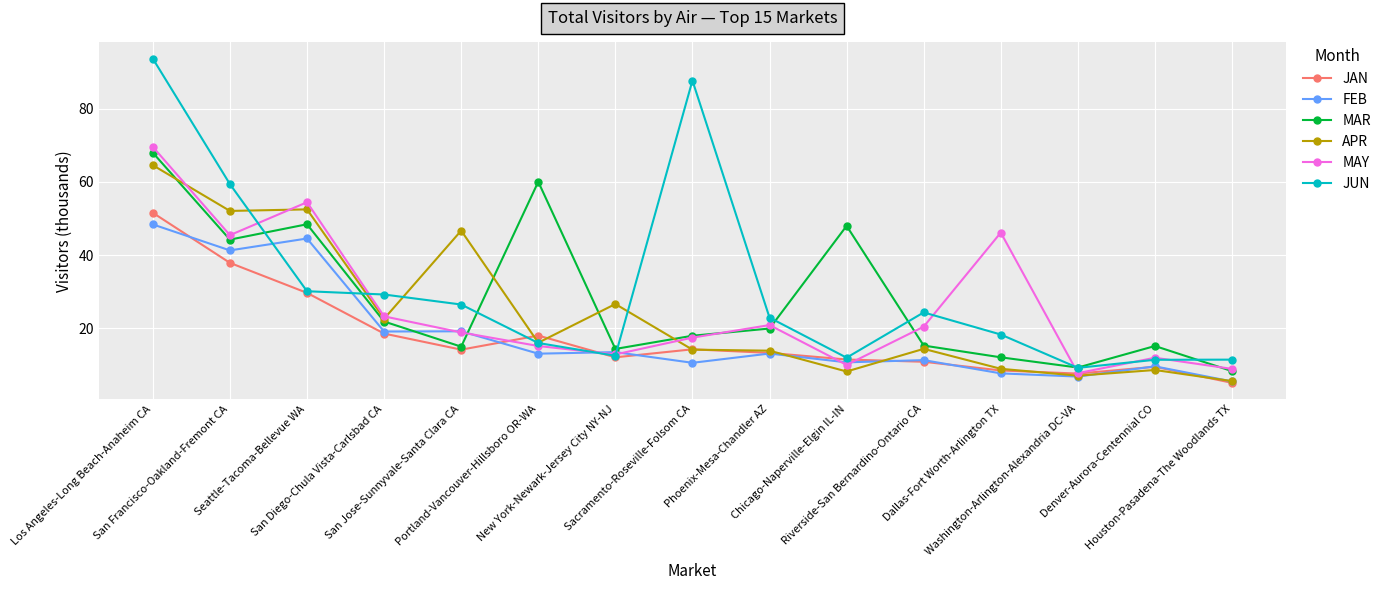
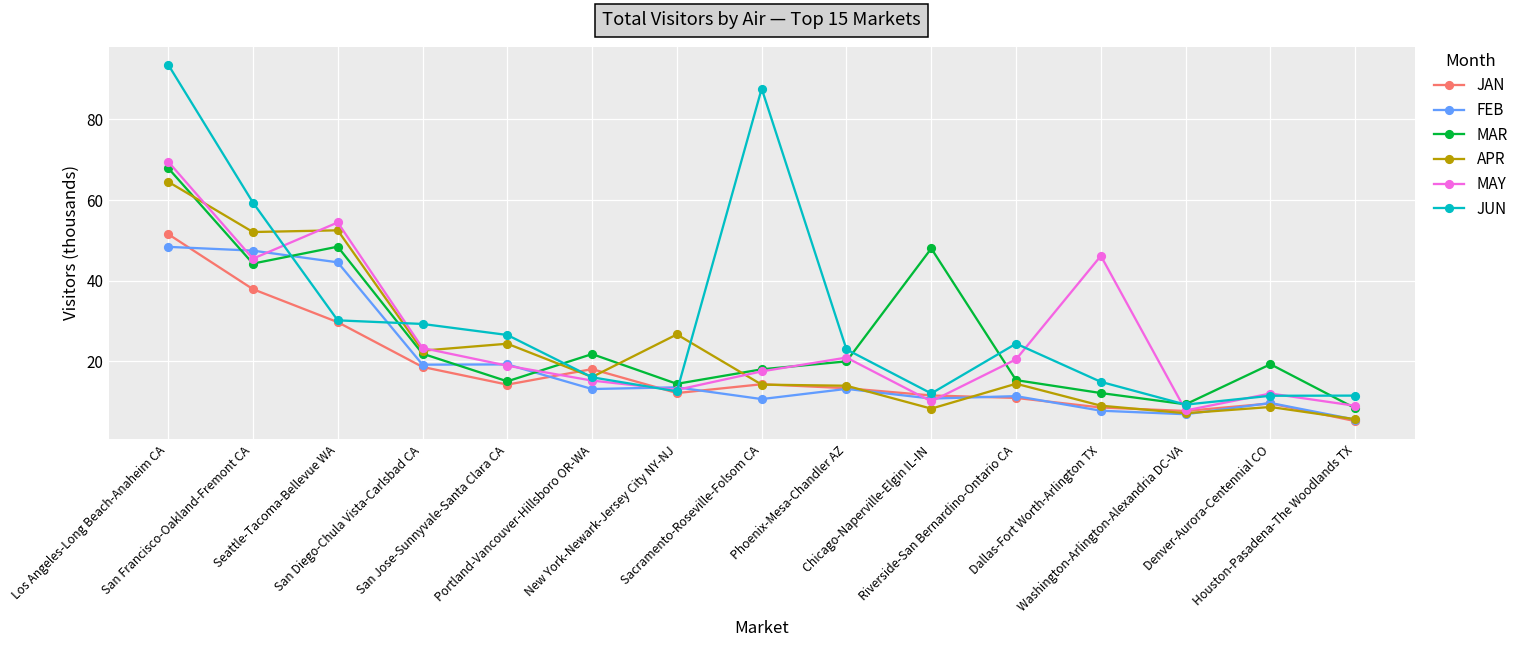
  {
    "JAN": {
      "Los Angeles-Long Beach-Anaheim CA": 52,
      "San Francisco-Oakland-Fremont CA": 38,
      "San Jose-Sunnyvale-Santa Clara CA": 14,
      "Portland-Vancouver-Hillsboro OR-WA": 18
    },
    "FEB": {
      "Los Angeles-Long Beach-Anaheim CA": 48,
-     "San Francisco-Oakland-Fremont CA": 41,
+     "San Francisco-Oakland-Fremont CA": 47,
      "Seattle-Tacoma-Bellevue WA": 45,
      "Portland-Vancouver-Hillsboro OR-WA": 13,
      "Sacramento-Roseville-Folsom CA": 11,
      "Dallas-Fort Worth-Arlington TX": 8
    },
    "MAR": {
      "Los Angeles-Long Beach-Anaheim CA": 68,
      "San Francisco-Oakland-Fremont CA": 44,
      "Seattle-Tacoma-Bellevue WA": 48,
      "San Diego-Chula Vista-Carlsbad CA": 22,
      "San Jose-Sunnyvale-Santa Clara CA": 15,
-     "Portland-Vancouver-Hillsboro OR-WA": 60,
+     "Portland-Vancouver-Hillsboro OR-WA": 22,
      "New York-Newark-Jersey City NY-NJ": 14,
      "Phoenix-Mesa-Chandler AZ": 20,
      "Chicago-Naperville-Elgin IL-IN": 48,
      "Riverside-San Bernardino-Ontario CA": 15,
      "Dallas-Fort Worth-Arlington TX": 12,
-     "Denver-Aurora-Centennial CO": 15
+     "Denver-Aurora-Centennial CO": 19
    },
    "APR": {
      "Los Angeles-Long Beach-Anaheim CA": 65,
      "San Francisco-Oakland-Fremont CA": 52,
      "Seattle-Tacoma-Bellevue WA": 52,
-     "San Jose-Sunnyvale-Santa Clara CA": 47,
+     "San Jose-Sunnyvale-Santa Clara CA": 24,
      "New York-Newark-Jersey City NY-NJ": 27,
      "Chicago-Naperville-Elgin IL-IN": 8,
      "Riverside-San Bernardino-Ontario CA": 14,
      "Denver-Aurora-Centennial CO": 9
    },
    "MAY": {
      "Los Angeles-Long Beach-Anaheim CA": 70,
      "San Francisco-Oakland-Fremont CA": 45,
      "Seattle-Tacoma-Bellevue WA": 54,
      "Portland-Vancouver-Hillsboro OR-WA": 15,
      "Phoenix-Mesa-Chandler AZ": 21,
      "Riverside-San Bernardino-Ontario CA": 20,
      "Dallas-Fort Worth-Arlington TX": 46
    },
    "JUN": {
      "Los Angeles-Long Beach-Anaheim CA": 94,
      "San Francisco-Oakland-Fremont CA": 59,
      "San Diego-Chula Vista-Carlsbad CA": 29,
      "San Jose-Sunnyvale-Santa Clara CA": 27,
      "Sacramento-Roseville-Folsom CA": 88,
      "Phoenix-Mesa-Chandler AZ": 23,
      "Riverside-San Bernardino-Ontario CA": 24,
-     "Dallas-Fort Worth-Arlington TX": 18,
+     "Dallas-Fort Worth-Arlington TX": 15,
      "Houston-Pasadena-The Woodlands TX": 11
    }
  }
